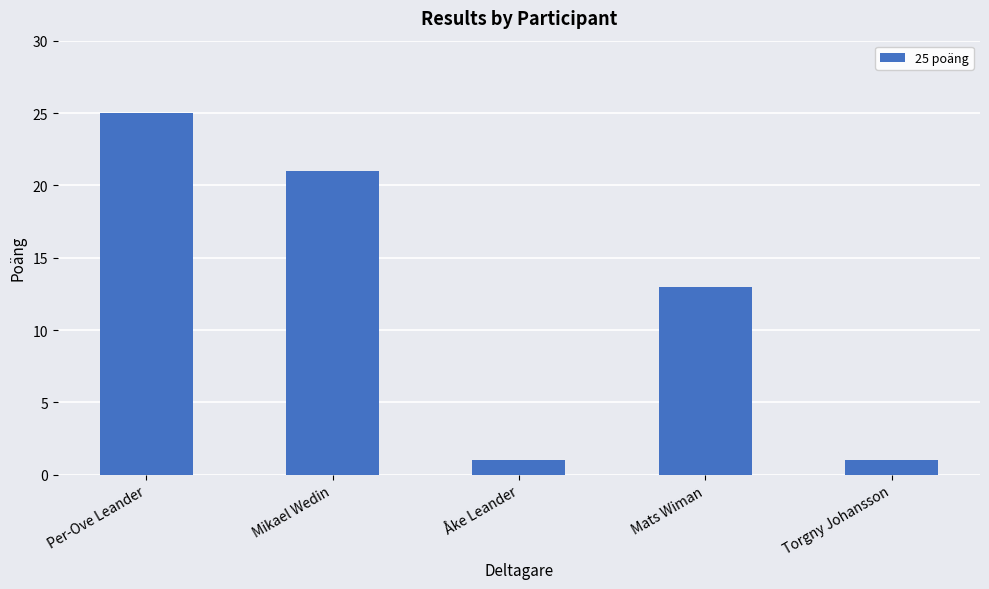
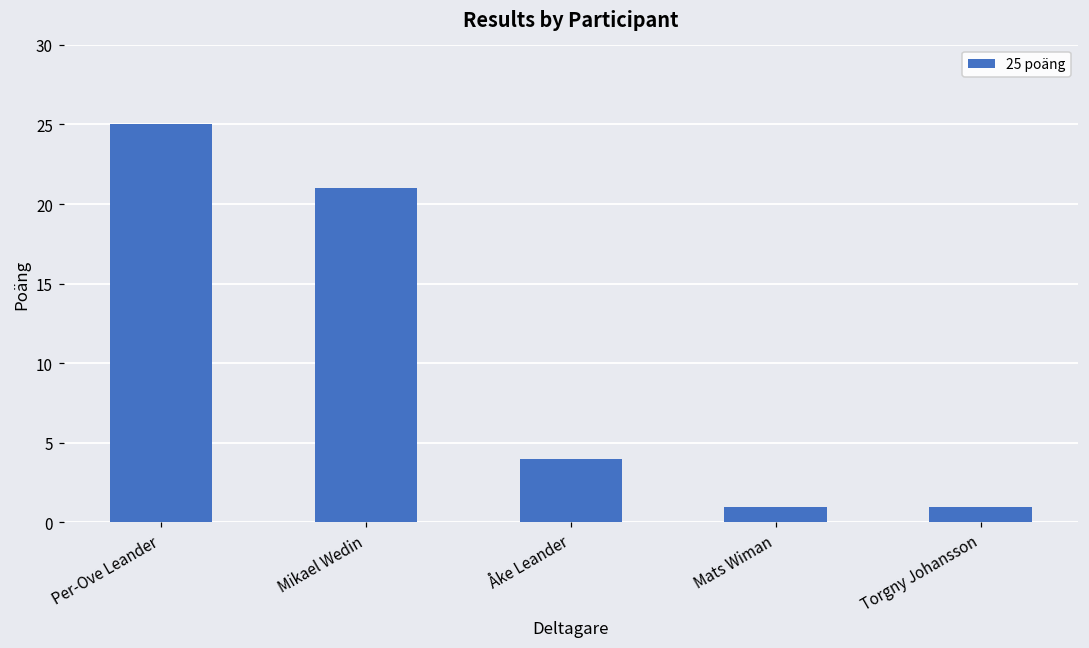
  {
    "Per-Ove Leander": 25,
    "Mikael Wedin": 21,
-   "Åke Leander": 1,
-   "Mats Wiman": 13,
+   "Åke Leander": 4,
+   "Mats Wiman": 1,
    "Torgny Johansson": 1
  }
